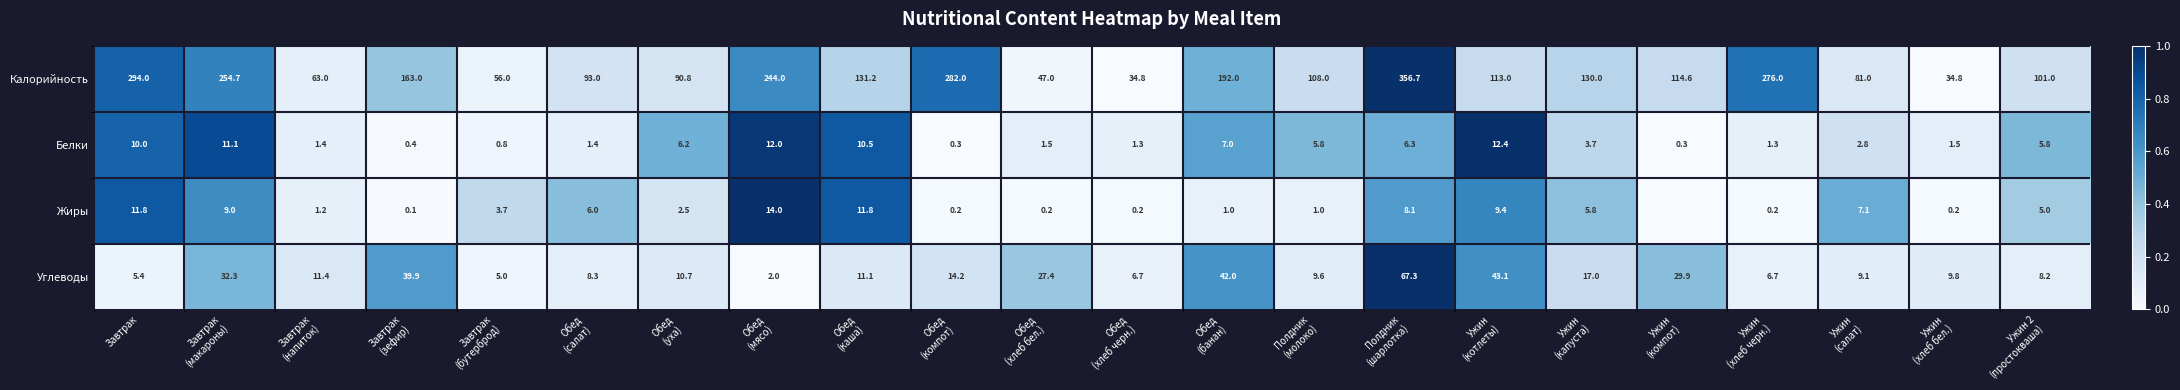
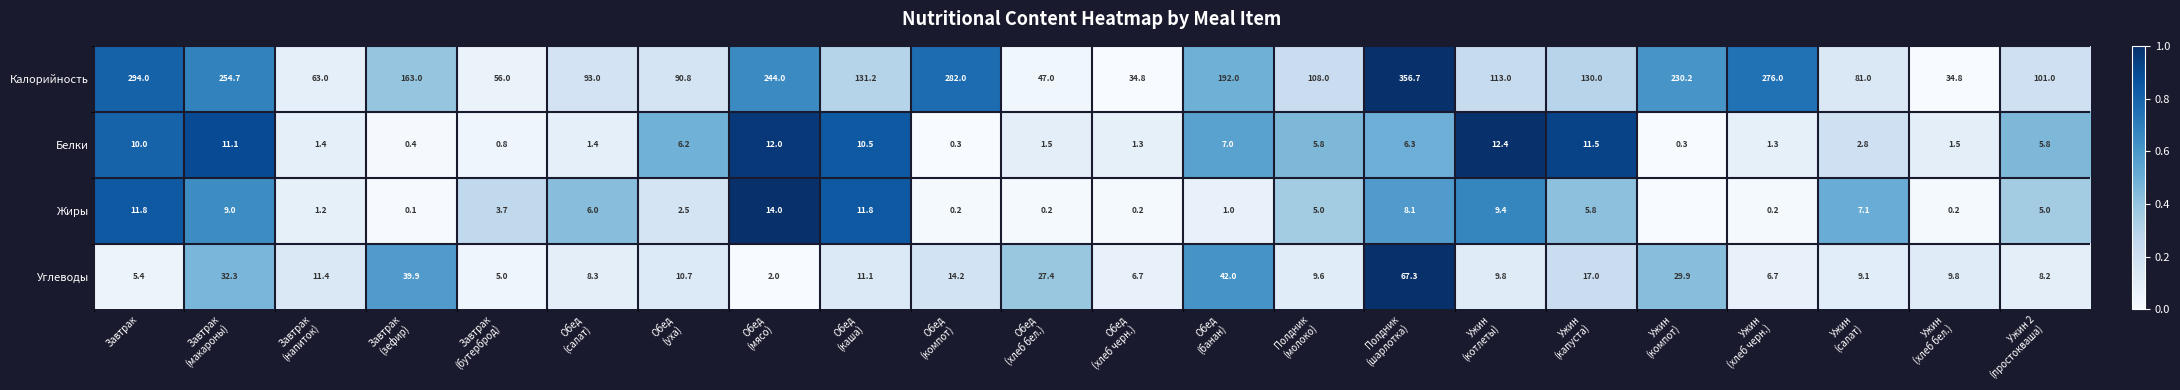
  {
    "Калорийность": {
      "Завтрак": 294.0,
      "Завтрак (макароны)": 254.7,
      "Завтрак (напиток)": 63.0,
      "Завтрак (зефир)": 163.0,
      "Завтрак (бутерброд)": 56.0,
      "Обед (салат)": 93.0,
      "Обед (уха)": 90.8,
      "Обед (мясо)": 244.0,
      "Обед (каша)": 131.2,
      "Обед (компот)": 282.0,
      "Обед (хлеб бел.)": 47.0,
      "Обед (хлеб черн.)": 34.8,
      "Обед (банан)": 192.0,
      "Полдник (молоко)": 108.0,
      "Полдник (шарлотка)": 356.7,
      "Ужин (котлеты)": 113.0,
      "Ужин (капуста)": 130.0,
-     "Ужин (компот)": 114.6,
+     "Ужин (компот)": 230.2,
      "Ужин (хлеб черн.)": 276.0,
      "Ужин (салат)": 81.0,
      "Ужин (хлеб бел.)": 34.8,
      "Ужин 2 (простокваша)": 101.0
    },
    "Белки": {
      "Завтрак": 10.0,
      "Завтрак (макароны)": 11.1,
      "Завтрак (напиток)": 1.4,
      "Завтрак (зефир)": 0.4,
      "Завтрак (бутерброд)": 0.8,
      "Обед (салат)": 1.4,
      "Обед (уха)": 6.2,
      "Обед (мясо)": 12.0,
      "Обед (каша)": 10.5,
      "Обед (компот)": 0.3,
      "Обед (хлеб бел.)": 1.5,
      "Обед (хлеб черн.)": 1.3,
      "Обед (банан)": 7.0,
      "Полдник (молоко)": 5.8,
      "Полдник (шарлотка)": 6.3,
      "Ужин (котлеты)": 12.4,
-     "Ужин (капуста)": 3.7,
+     "Ужин (капуста)": 11.5,
      "Ужин (компот)": 0.3,
      "Ужин (хлеб черн.)": 1.3,
      "Ужин (салат)": 2.8,
      "Ужин (хлеб бел.)": 1.5,
      "Ужин 2 (простокваша)": 5.8
    },
    "Жиры": {
      "Завтрак": 11.8,
      "Завтрак (макароны)": 9.0,
      "Завтрак (напиток)": 1.2,
      "Завтрак (зефир)": 0.1,
      "Завтрак (бутерброд)": 3.7,
      "Обед (салат)": 6.0,
      "Обед (уха)": 2.5,
      "Обед (мясо)": 14.0,
      "Обед (каша)": 11.8,
      "Обед (компот)": 0.2,
      "Обед (хлеб бел.)": 0.2,
      "Обед (хлеб черн.)": 0.2,
      "Обед (банан)": 1.0,
-     "Полдник (молоко)": 1.0,
+     "Полдник (молоко)": 5.0,
      "Полдник (шарлотка)": 8.1,
      "Ужин (котлеты)": 9.4,
      "Ужин (капуста)": 5.8,
      "Ужин (хлеб черн.)": 0.2,
      "Ужин (салат)": 7.1,
      "Ужин (хлеб бел.)": 0.2,
      "Ужин 2 (простокваша)": 5.0
    },
    "Углеводы": {
      "Завтрак": 5.4,
      "Завтрак (макароны)": 32.3,
      "Завтрак (напиток)": 11.4,
      "Завтрак (зефир)": 39.9,
      "Завтрак (бутерброд)": 5.0,
      "Обед (салат)": 8.3,
      "Обед (уха)": 10.7,
      "Обед (мясо)": 2.0,
      "Обед (каша)": 11.1,
      "Обед (компот)": 14.2,
      "Обед (хлеб бел.)": 27.4,
      "Обед (хлеб черн.)": 6.7,
      "Обед (банан)": 42.0,
      "Полдник (молоко)": 9.6,
      "Полдник (шарлотка)": 67.3,
-     "Ужин (котлеты)": 43.1,
+     "Ужин (котлеты)": 9.8,
      "Ужин (капуста)": 17.0,
      "Ужин (компот)": 29.9,
      "Ужин (хлеб черн.)": 6.7,
      "Ужин (салат)": 9.1,
      "Ужин (хлеб бел.)": 9.8,
      "Ужин 2 (простокваша)": 8.2
    }
  }
